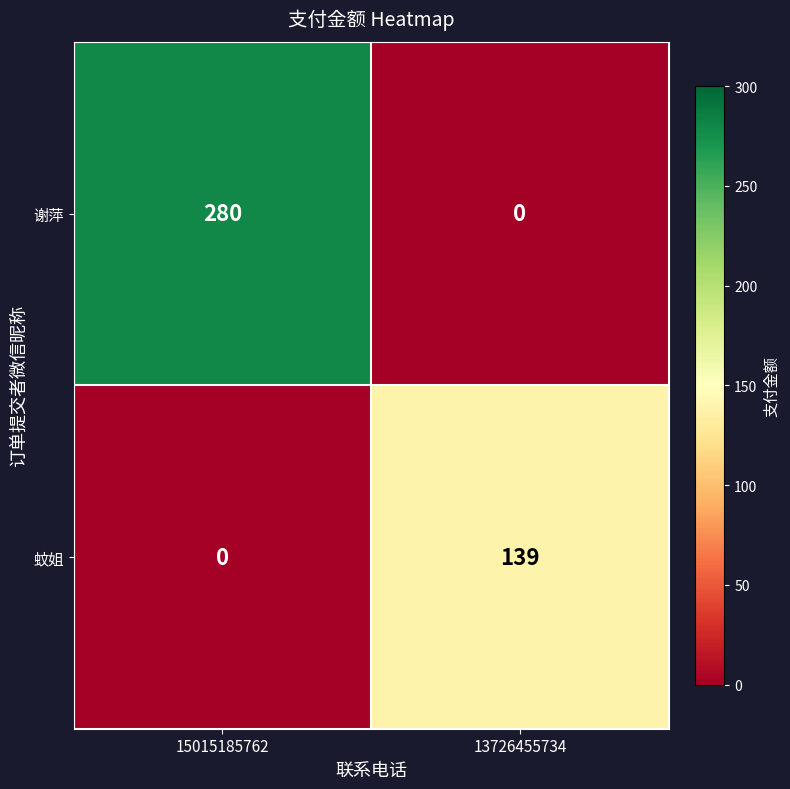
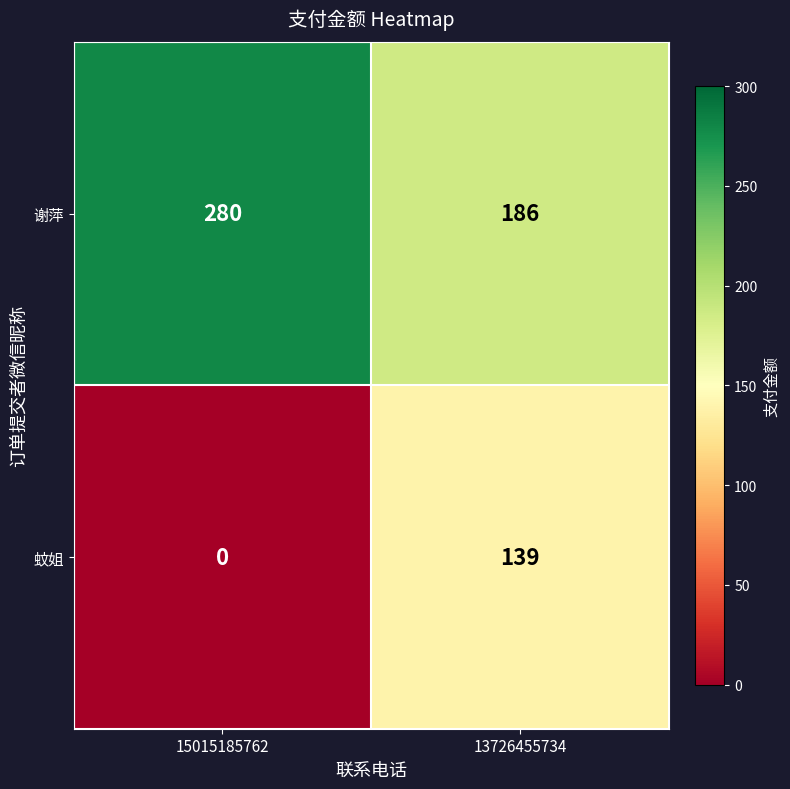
  {
    "谢萍": {
      "15015185762": 280,
-     "13726455734": 0
+     "13726455734": 186
    },
    "蚊姐": {
      "15015185762": 0,
      "13726455734": 139
    }
  }
